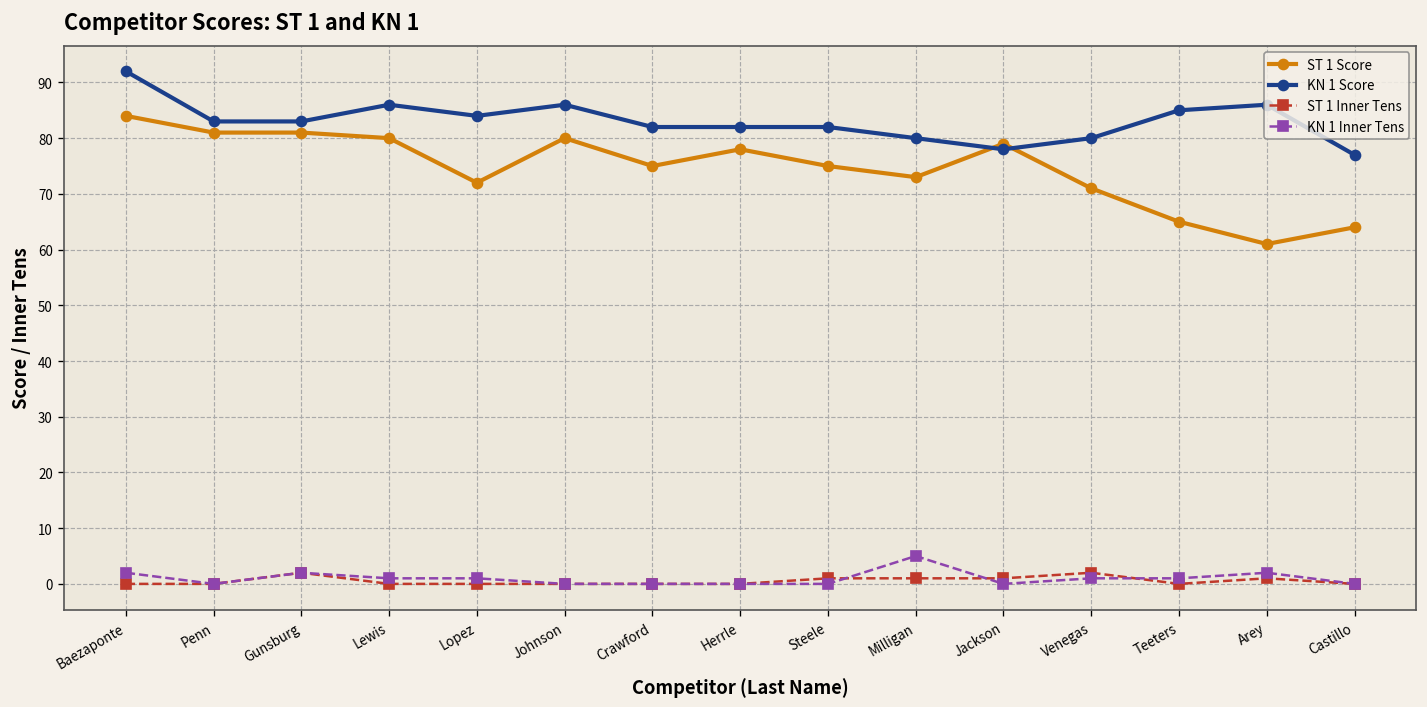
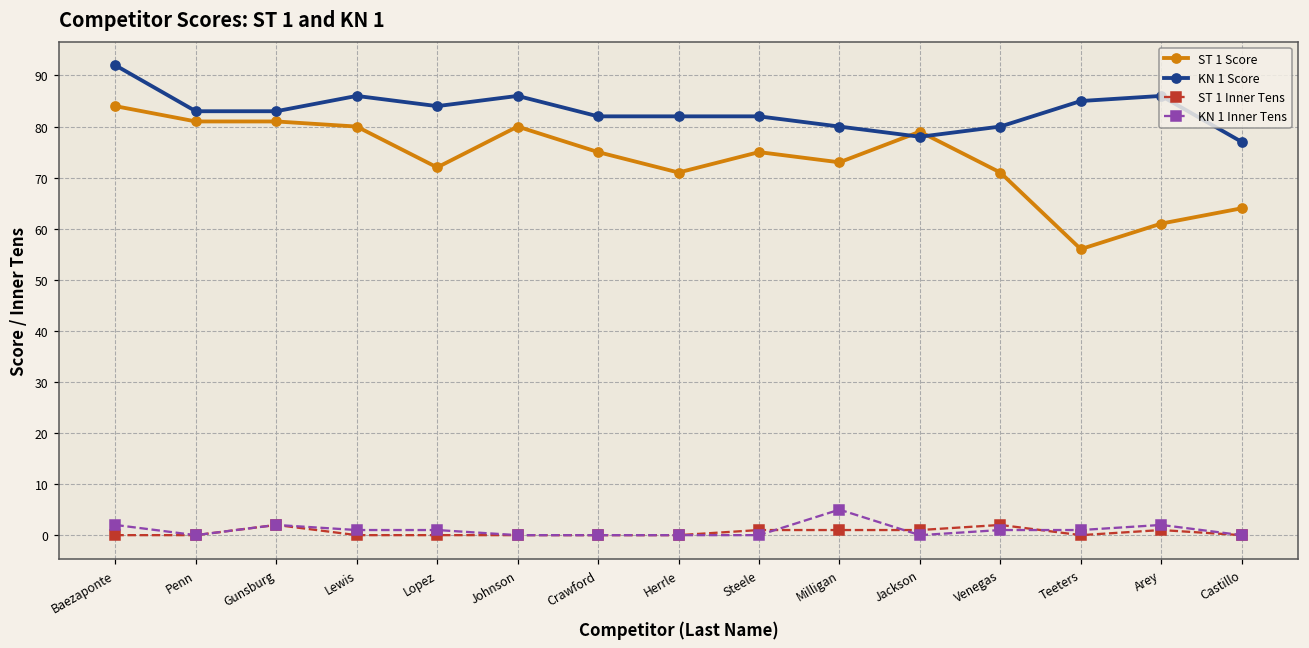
  {
    "ST 1 Score": {
      "Baezaponte": 84,
      "Penn": 81,
      "Gunsburg": 81,
      "Lewis": 80,
      "Lopez": 72,
      "Johnson": 80,
      "Crawford": 75,
-     "Herrle": 78,
+     "Herrle": 71,
      "Steele": 75,
      "Milligan": 73,
      "Jackson": 79,
      "Venegas": 71,
-     "Teeters": 65,
+     "Teeters": 56,
      "Arey": 61,
      "Castillo": 64
    },
    "KN 1 Score": {
      "Baezaponte": 92,
      "Penn": 83,
      "Gunsburg": 83,
      "Lewis": 86,
      "Lopez": 84,
      "Johnson": 86,
      "Crawford": 82,
      "Herrle": 82,
      "Steele": 82,
      "Milligan": 80,
      "Jackson": 78,
      "Venegas": 80,
      "Teeters": 85,
      "Castillo": 77
    },
    "ST 1 Inner Tens": {
      "Baezaponte": 0,
      "Lewis": 0,
      "Lopez": 0,
      "Steele": 1,
      "Milligan": 1,
      "Jackson": 1,
      "Venegas": 2,
      "Teeters": 0,
      "Arey": 1
    },
    "KN 1 Inner Tens": {
      "Baezaponte": 2,
      "Lewis": 1,
      "Lopez": 1,
      "Steele": 0,
      "Milligan": 5,
      "Jackson": 0,
      "Venegas": 1,
      "Teeters": 1,
      "Arey": 2
    }
  }
